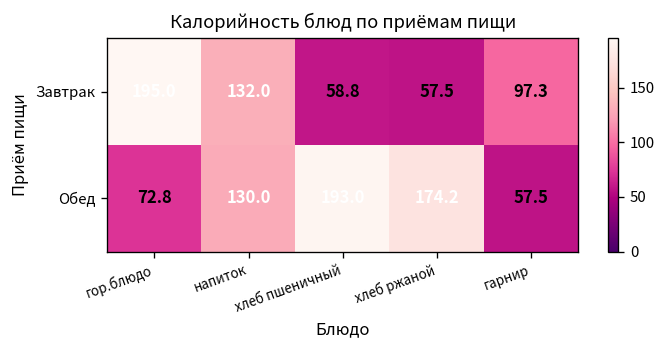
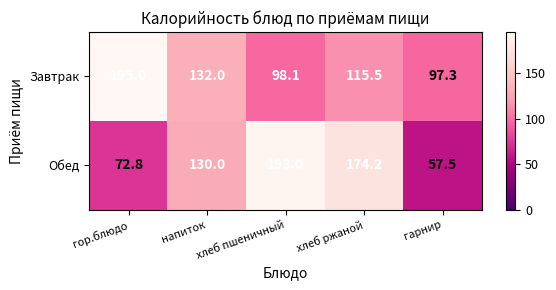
  {
    "Завтрак": {
      "напиток": 132.0,
-     "хлеб пшеничный": 58.8,
-     "хлеб ржаной": 57.5,
+     "хлеб пшеничный": 98.1,
+     "хлеб ржаной": 115.5,
      "гарнир": 97.3
    },
    "Обед": {
      "гор.блюдо": 72.8,
      "напиток": 130.0,
      "гарнир": 57.5
    }
  }
